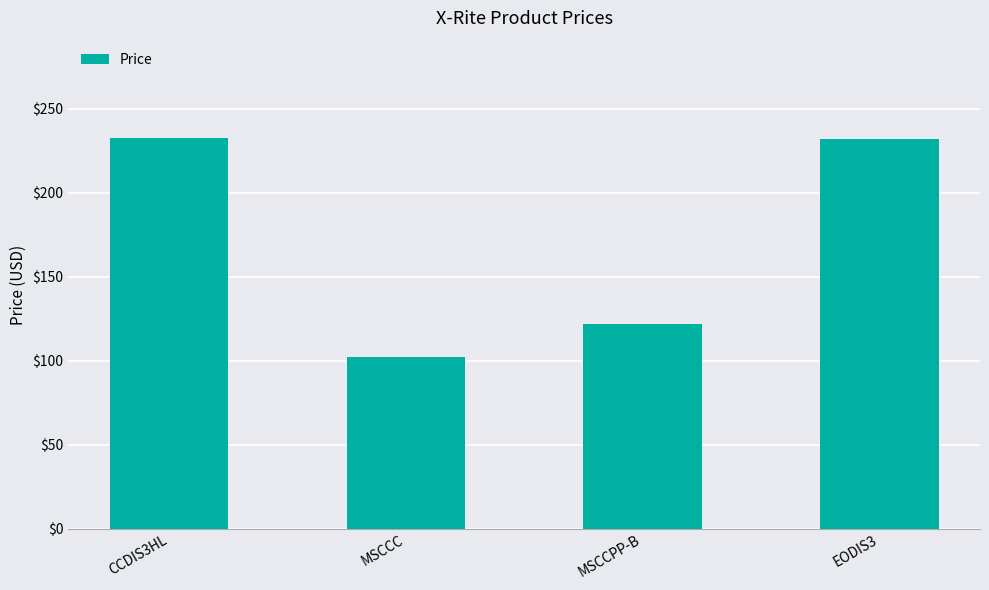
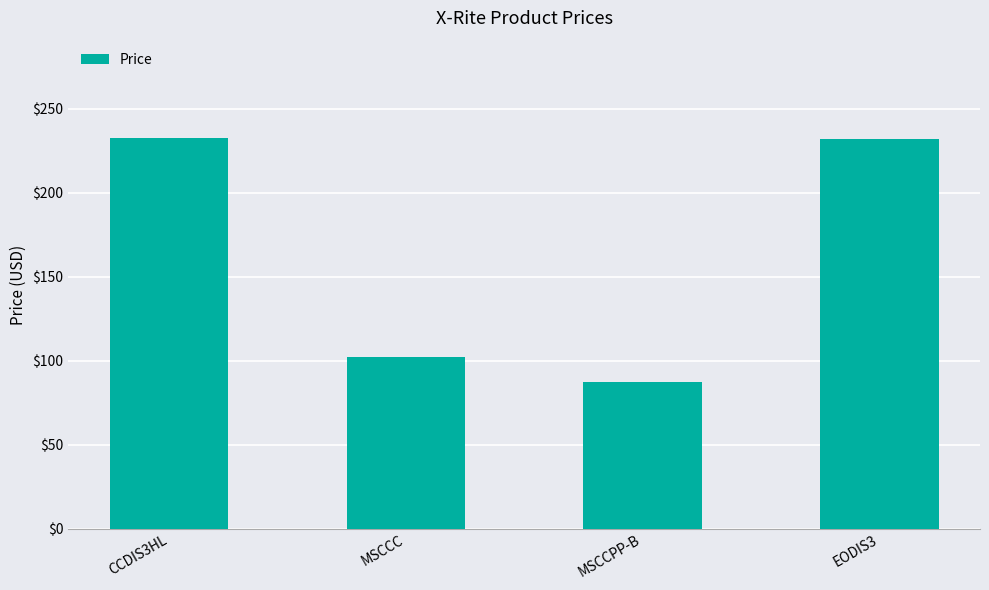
  {
    "CCDIS3HL": "$232",
    "MSCCC": "$102",
-   "MSCCPP-B": "$122",
+   "MSCCPP-B": "$88",
    "EODIS3": "$232"
  }
